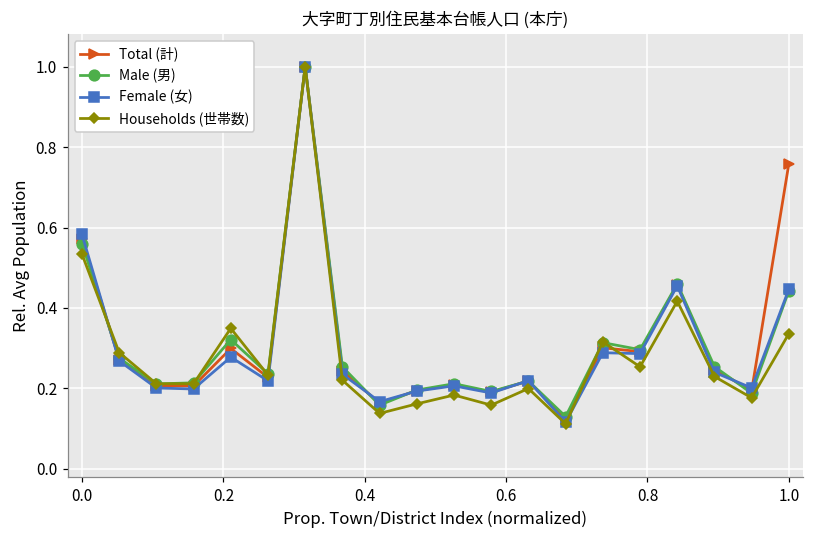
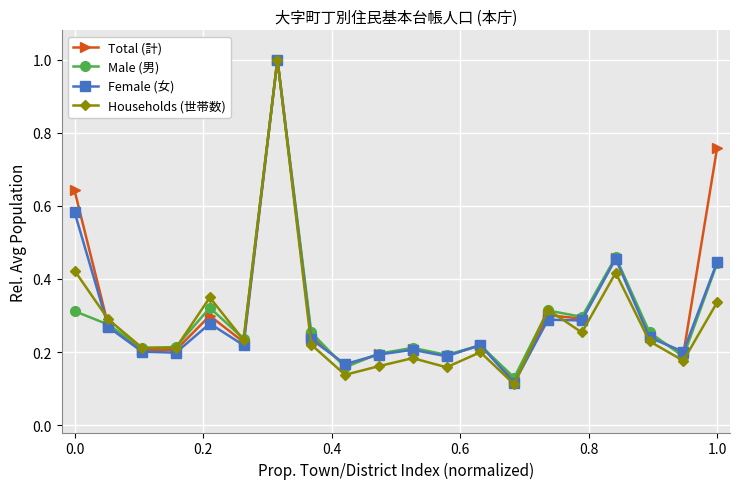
  {
    "Total (計)": {
-     "0.0": 0.57,
+     "0.0": 0.64,
      "1.0": 0.76
    },
    "Male (男)": {
-     "0.0": 0.56
+     "0.0": 0.31
    },
    "Female (女)": {
      "0.0": 0.58
    },
    "Households (世帯数)": {
-     "0.0": 0.53,
+     "0.0": 0.42,
      "1.0": 0.34
    }
  }
